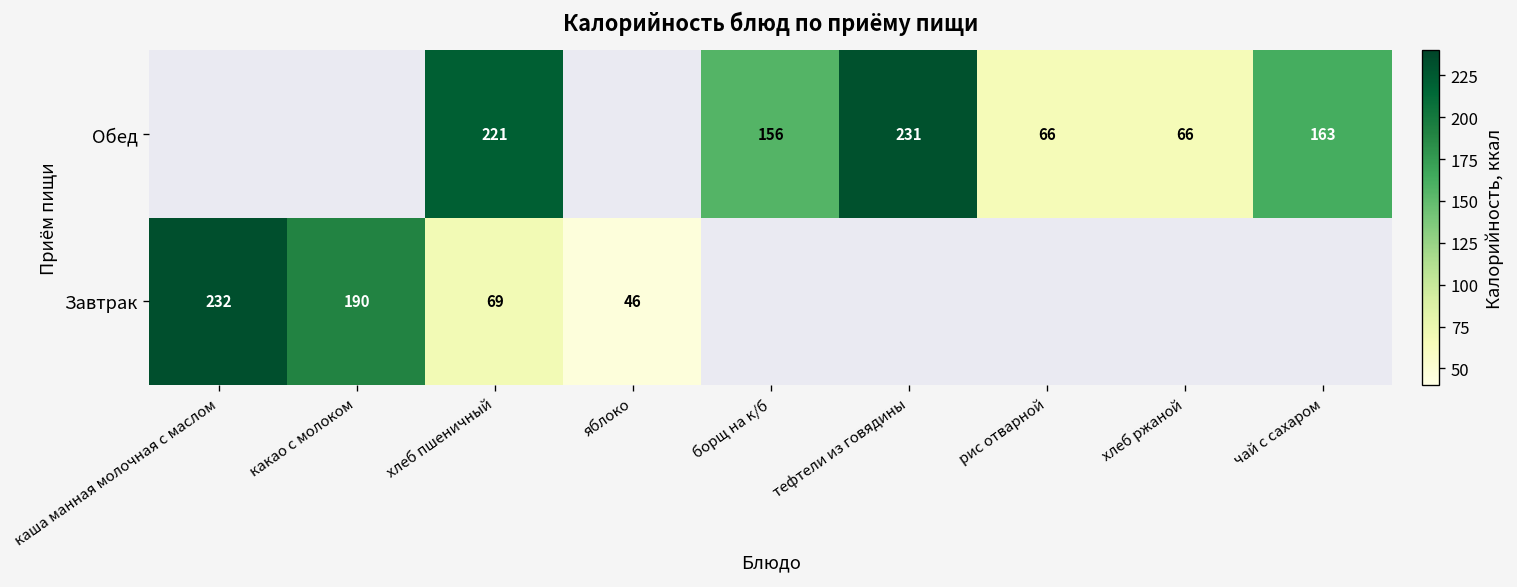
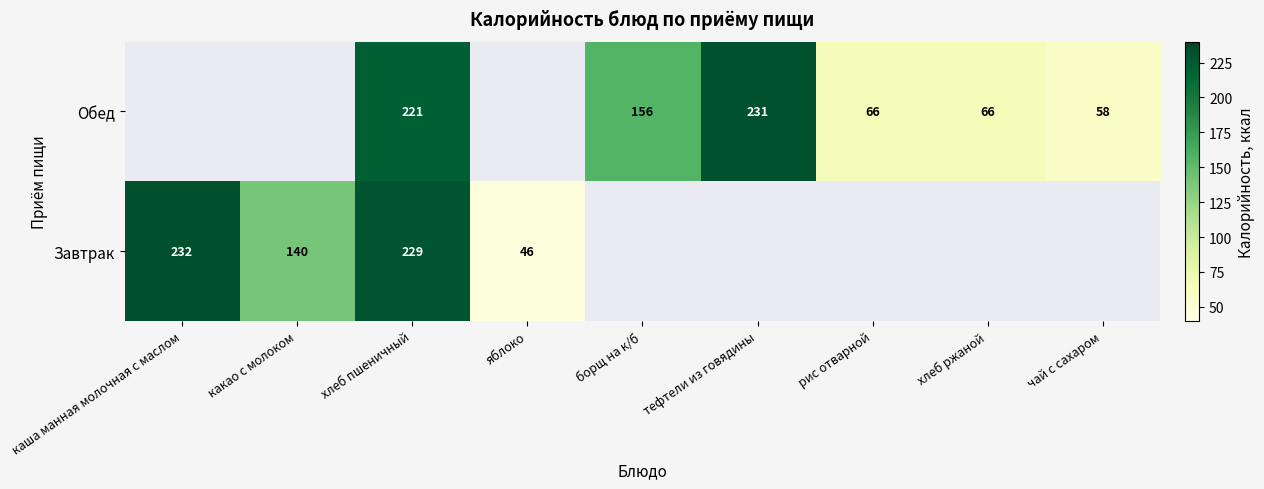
  {
    "Обед": {
      "хлеб пшеничный": 221,
      "борщ на к/б": 156,
      "тефтели из говядины": 231,
      "рис отварной": 66,
      "хлеб ржаной": 66,
-     "чай с сахаром": 163
+     "чай с сахаром": 58
    },
    "Завтрак": {
      "каша манная молочная с маслом": 232,
-     "какао с молоком": 190,
-     "хлеб пшеничный": 69,
+     "какао с молоком": 140,
+     "хлеб пшеничный": 229,
      "яблоко": 46
    }
  }
